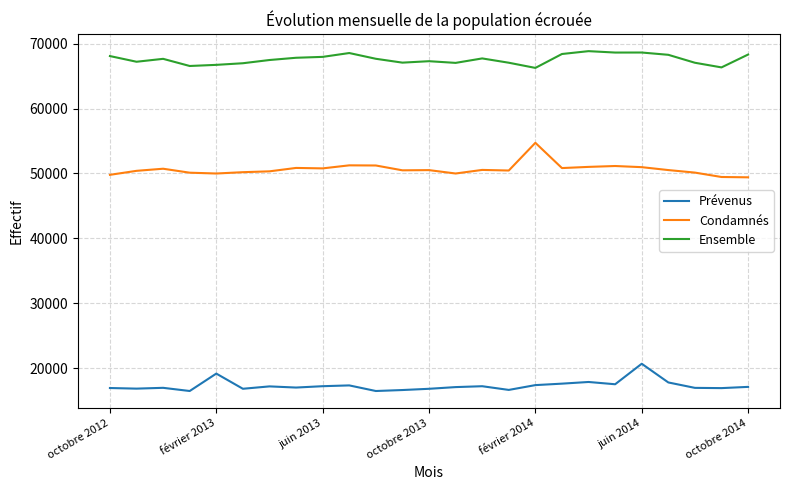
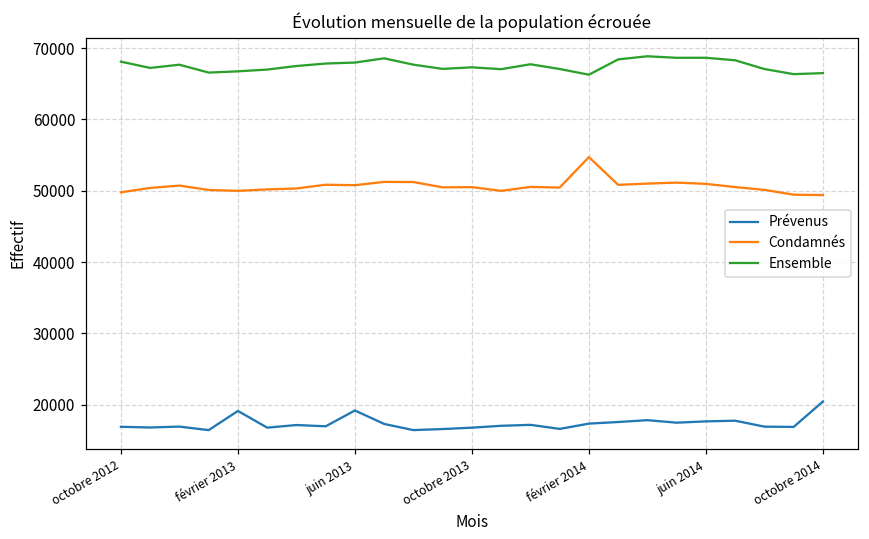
  {
    "Prévenus": {
      "octobre 2012": 17000,
      "février 2013": 19000,
-     "juin 2013": 17000,
+     "juin 2013": 19000,
      "octobre 2013": 17000,
      "février 2014": 17000,
-     "juin 2014": 21000,
-     "octobre 2014": 17000
+     "juin 2014": 18000,
+     "octobre 2014": 20000
    },
    "Condamnés": {
      "octobre 2012": 50000,
      "février 2013": 50000,
      "juin 2013": 51000,
      "octobre 2013": 51000,
      "février 2014": 55000,
      "juin 2014": 51000,
      "octobre 2014": 49000
    },
    "Ensemble": {
      "octobre 2012": 68000,
      "février 2013": 67000,
      "juin 2013": 68000,
      "octobre 2013": 67000,
      "février 2014": 66000,
      "juin 2014": 69000,
-     "octobre 2014": 68000
+     "octobre 2014": 66000
    }
  }
